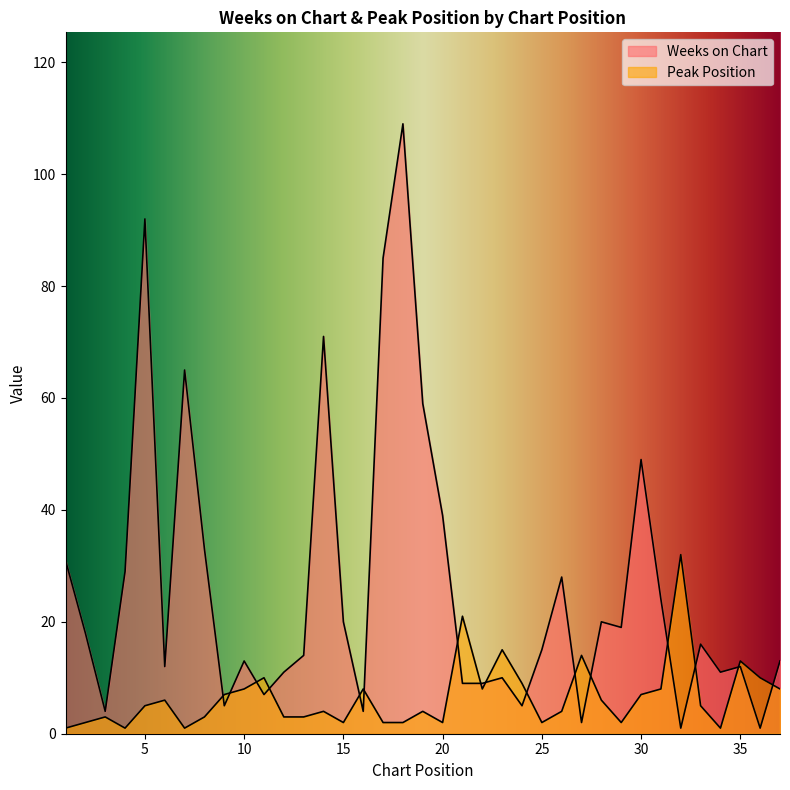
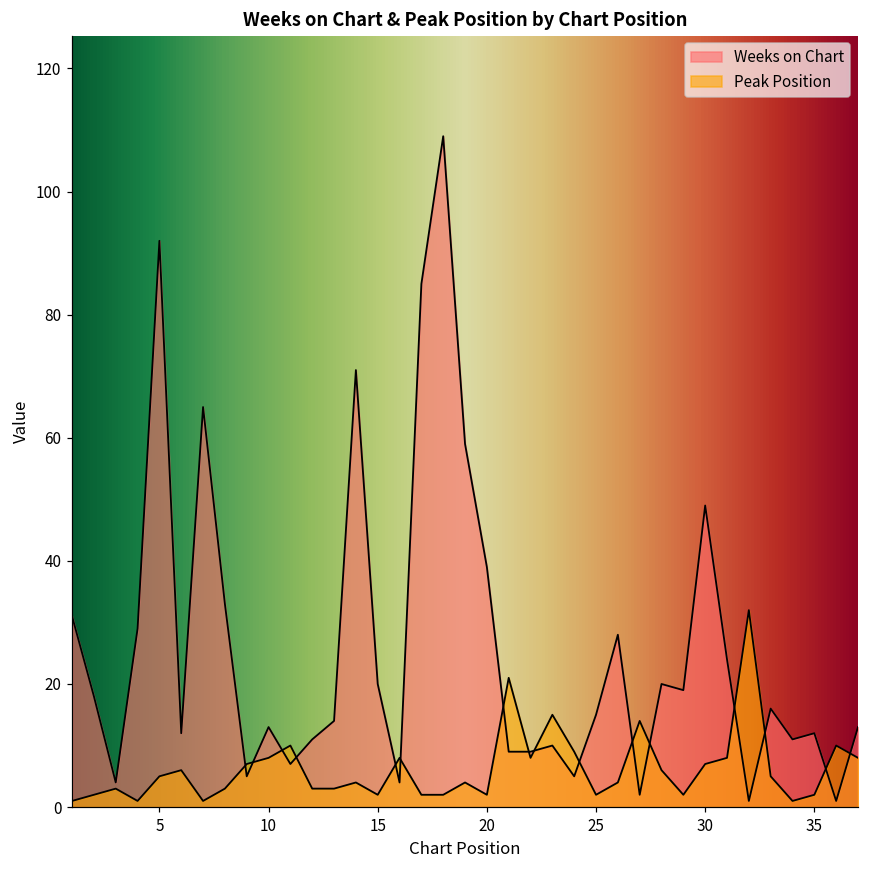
  {
    "Weeks on Chart": {
      "5": 92,
      "10": 13,
      "15": 20,
      "20": 39,
      "25": 15,
      "30": 49,
      "35": 12
    },
    "Peak Position": {
      "5": 5,
      "10": 8,
      "15": 2,
      "20": 2,
      "25": 2,
      "30": 7,
-     "35": 13
+     "35": 2
    }
  }
